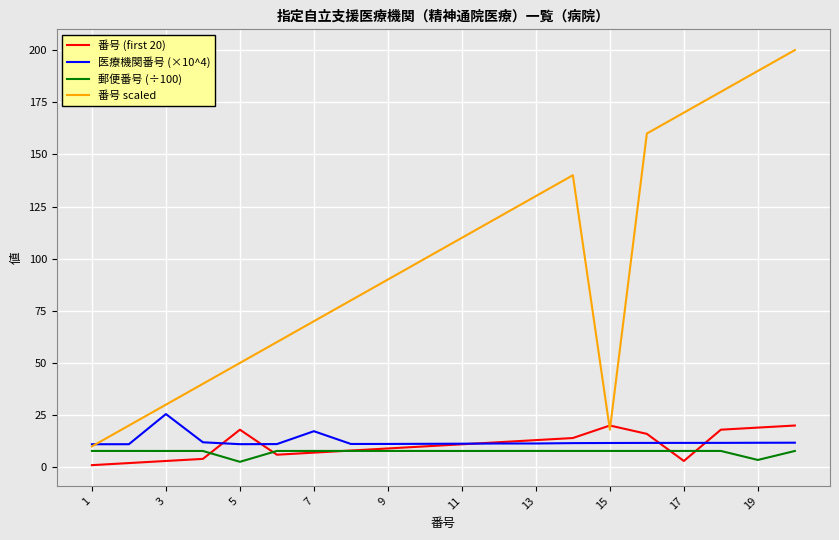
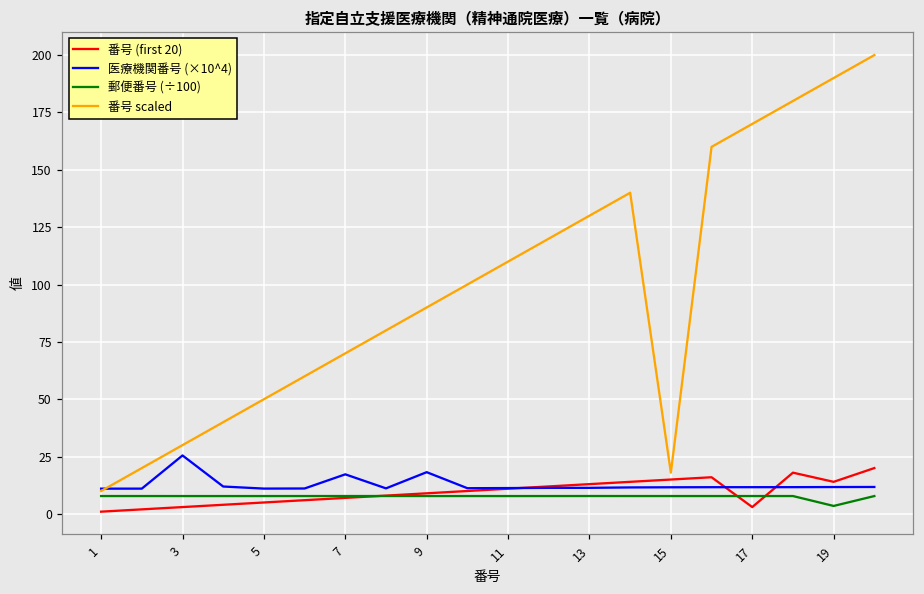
  {
    "番号 (first 20)": {
      "1": 1,
      "3": 3,
-     "5": 18,
+     "5": 5,
      "13": 13,
-     "15": 20,
+     "15": 15,
      "17": 3,
-     "19": 19
+     "19": 14
    },
    "医療機関番号 (×10^4)": {
      "3": 25,
      "5": 11,
      "7": 17,
-     "9": 11,
+     "9": 18,
      "13": 11,
      "15": 12,
      "17": 12,
      "19": 12
    },
    "郵便番号 (÷100)": {
      "1": 8,
      "3": 8,
-     "5": 3,
+     "5": 8,
      "11": 8,
      "13": 8,
      "15": 8,
      "17": 8,
      "19": 3
    },
    "番号 scaled": {
      "3": 30,
      "5": 50,
      "7": 70,
      "9": 90,
      "11": 110,
      "13": 130,
      "15": 18,
      "17": 170,
      "19": 190
    }
  }
